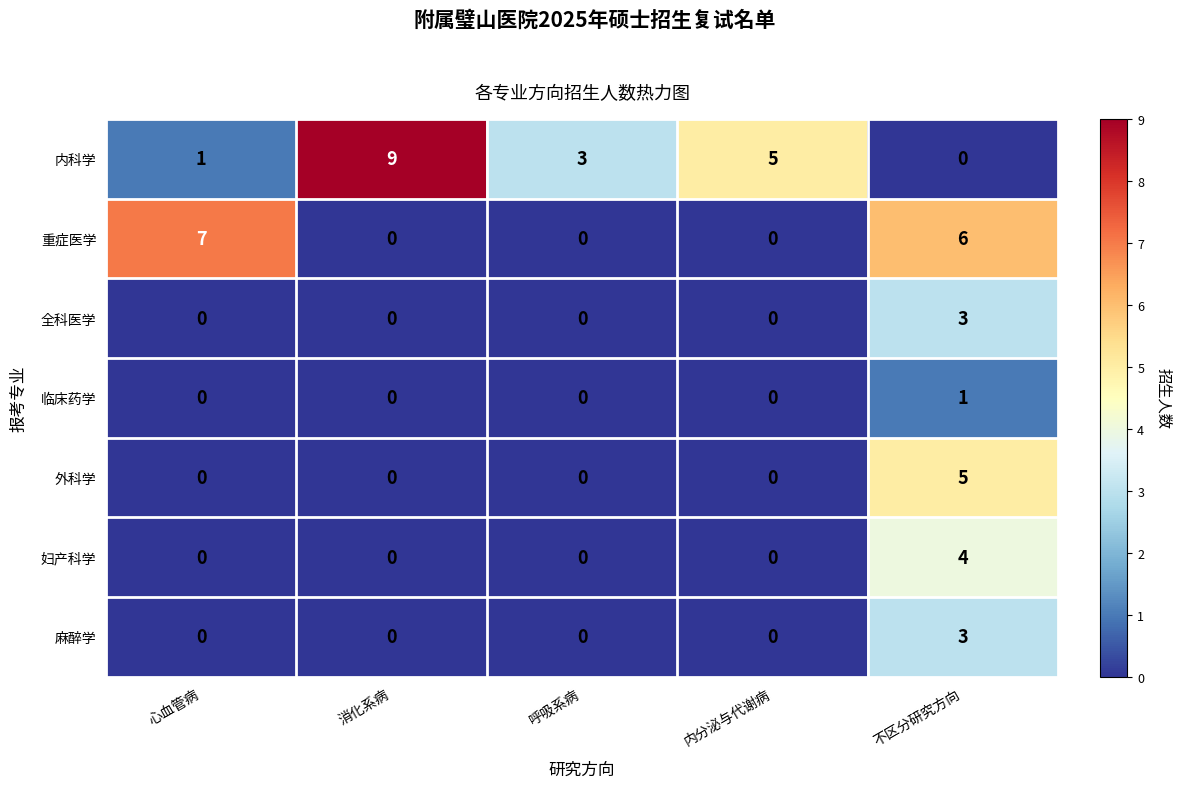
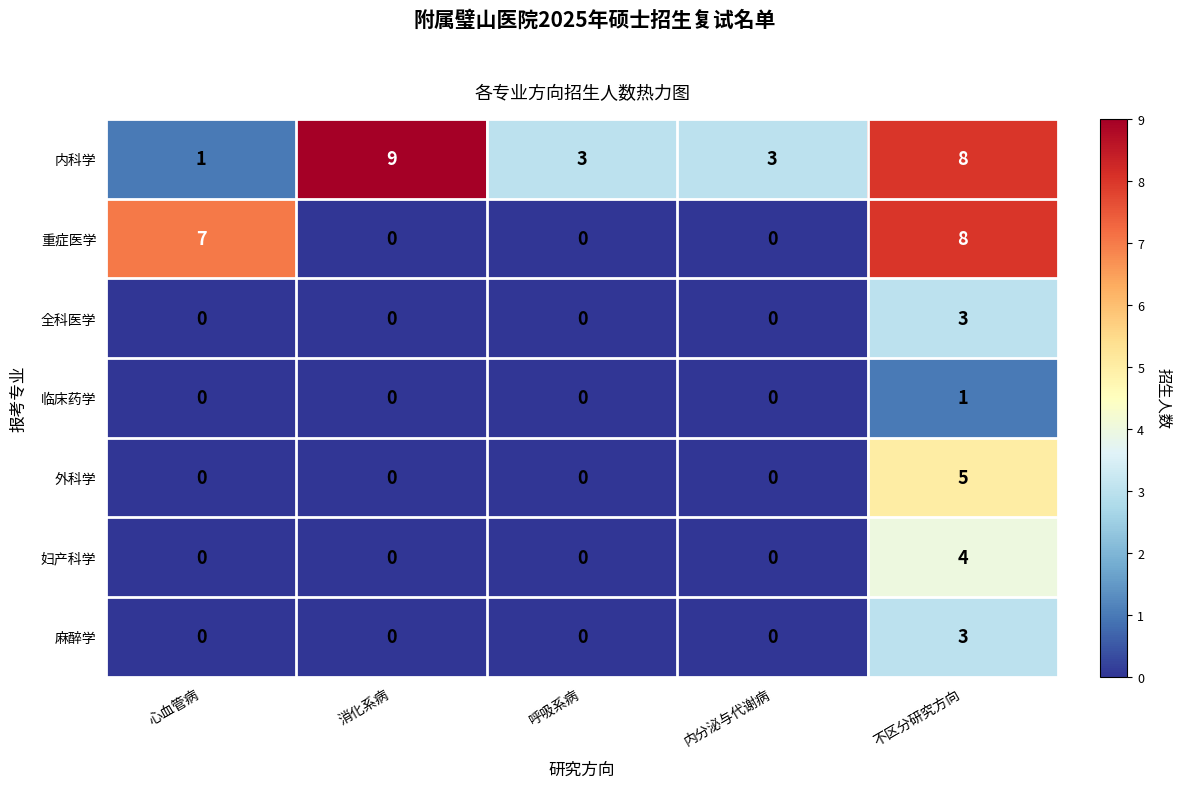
  {
    "内科学": {
      "心血管病": 1,
      "消化系病": 9,
      "呼吸系病": 3,
-     "内分泌与代谢病": 5,
-     "不区分研究方向": 0
+     "内分泌与代谢病": 3,
+     "不区分研究方向": 8
    },
    "重症医学": {
      "心血管病": 7,
      "消化系病": 0,
      "呼吸系病": 0,
      "内分泌与代谢病": 0,
-     "不区分研究方向": 6
+     "不区分研究方向": 8
    },
    "全科医学": {
      "心血管病": 0,
      "消化系病": 0,
      "呼吸系病": 0,
      "内分泌与代谢病": 0,
      "不区分研究方向": 3
    },
    "临床药学": {
      "心血管病": 0,
      "消化系病": 0,
      "呼吸系病": 0,
      "内分泌与代谢病": 0,
      "不区分研究方向": 1
    },
    "外科学": {
      "心血管病": 0,
      "消化系病": 0,
      "呼吸系病": 0,
      "内分泌与代谢病": 0,
      "不区分研究方向": 5
    },
    "妇产科学": {
      "心血管病": 0,
      "消化系病": 0,
      "呼吸系病": 0,
      "内分泌与代谢病": 0,
      "不区分研究方向": 4
    },
    "麻醉学": {
      "心血管病": 0,
      "消化系病": 0,
      "呼吸系病": 0,
      "内分泌与代谢病": 0,
      "不区分研究方向": 3
    }
  }
